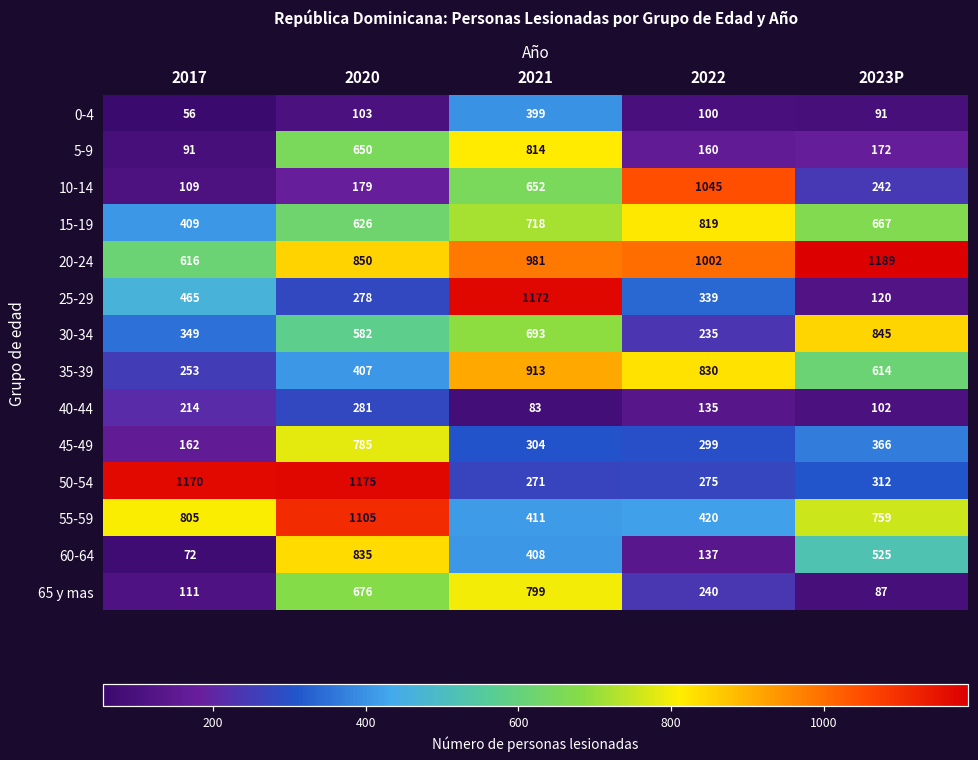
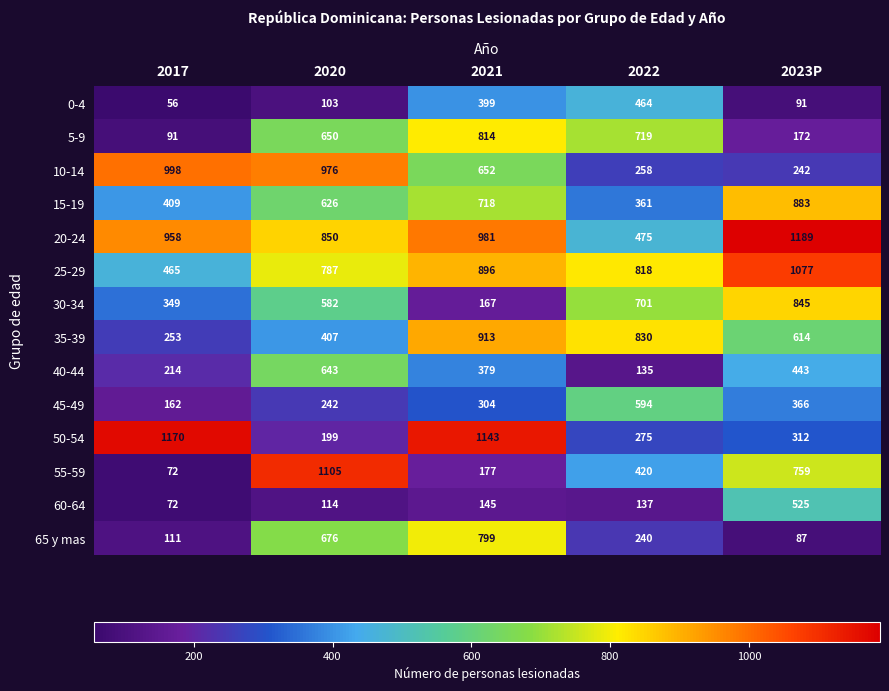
  {
    "0-4": {
      "2017": 56,
      "2020": 103,
      "2021": 399,
-     "2022": 100,
+     "2022": 464,
      "2023P": 91
    },
    "5-9": {
      "2017": 91,
      "2020": 650,
      "2021": 814,
-     "2022": 160,
+     "2022": 719,
      "2023P": 172
    },
    "10-14": {
-     "2017": 109,
-     "2020": 179,
+     "2017": 998,
+     "2020": 976,
      "2021": 652,
-     "2022": 1045,
+     "2022": 258,
      "2023P": 242
    },
    "15-19": {
      "2017": 409,
      "2020": 626,
      "2021": 718,
-     "2022": 819,
-     "2023P": 667
+     "2022": 361,
+     "2023P": 883
    },
    "20-24": {
-     "2017": 616,
+     "2017": 958,
      "2020": 850,
      "2021": 981,
-     "2022": 1002,
+     "2022": 475,
      "2023P": 1189
    },
    "25-29": {
      "2017": 465,
-     "2020": 278,
-     "2021": 1172,
-     "2022": 339,
-     "2023P": 120
+     "2020": 787,
+     "2021": 896,
+     "2022": 818,
+     "2023P": 1077
    },
    "30-34": {
      "2017": 349,
      "2020": 582,
-     "2021": 693,
-     "2022": 235,
+     "2021": 167,
+     "2022": 701,
      "2023P": 845
    },
    "35-39": {
      "2017": 253,
      "2020": 407,
      "2021": 913,
      "2022": 830,
      "2023P": 614
    },
    "40-44": {
      "2017": 214,
-     "2020": 281,
-     "2021": 83,
+     "2020": 643,
+     "2021": 379,
      "2022": 135,
-     "2023P": 102
+     "2023P": 443
    },
    "45-49": {
      "2017": 162,
-     "2020": 785,
+     "2020": 242,
      "2021": 304,
-     "2022": 299,
+     "2022": 594,
      "2023P": 366
    },
    "50-54": {
      "2017": 1170,
-     "2020": 1175,
-     "2021": 271,
+     "2020": 199,
+     "2021": 1143,
      "2022": 275,
      "2023P": 312
    },
    "55-59": {
-     "2017": 805,
+     "2017": 72,
      "2020": 1105,
-     "2021": 411,
+     "2021": 177,
      "2022": 420,
      "2023P": 759
    },
    "60-64": {
      "2017": 72,
-     "2020": 835,
-     "2021": 408,
+     "2020": 114,
+     "2021": 145,
      "2022": 137,
      "2023P": 525
    },
    "65 y mas": {
      "2017": 111,
      "2020": 676,
      "2021": 799,
      "2022": 240,
      "2023P": 87
    }
  }
